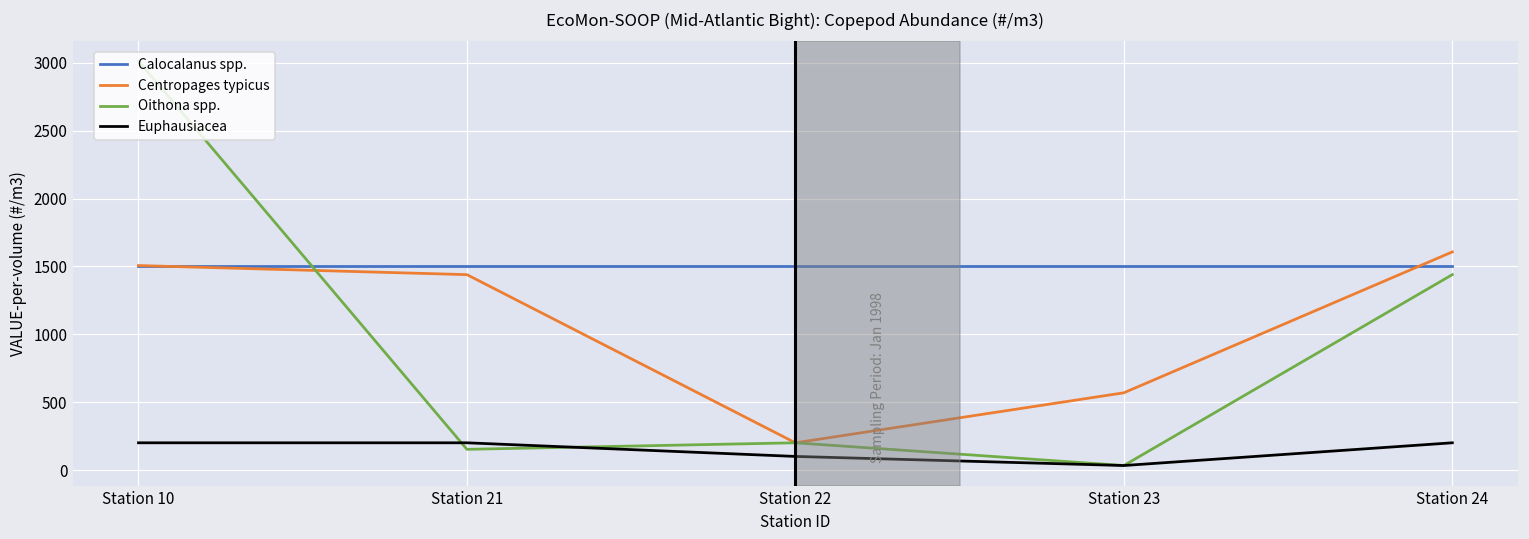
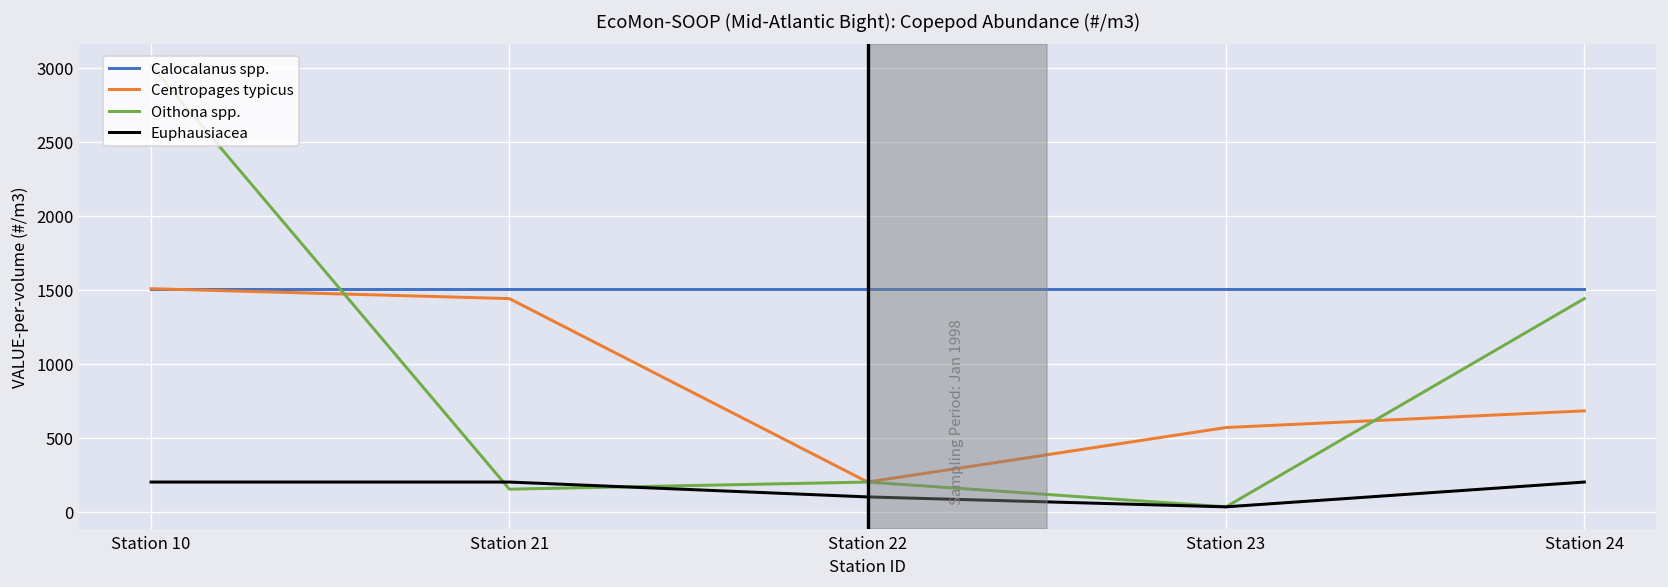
  {
    "Calocalanus spp.": {
      "Station 21": 1510,
      "Station 22": 1510,
      "Station 23": 1510,
      "Station 24": 1510
    },
    "Centropages typicus": {
      "Station 21": 1440,
      "Station 23": 570,
-     "Station 24": 1610
+     "Station 24": 680
    },
    "Oithona spp.": {
      "Station 21": 150,
      "Station 24": 1440
    },
    "Euphausiacea": {
      "Station 10": 200,
      "Station 21": 200,
      "Station 22": 100,
      "Station 24": 200
    }
  }
